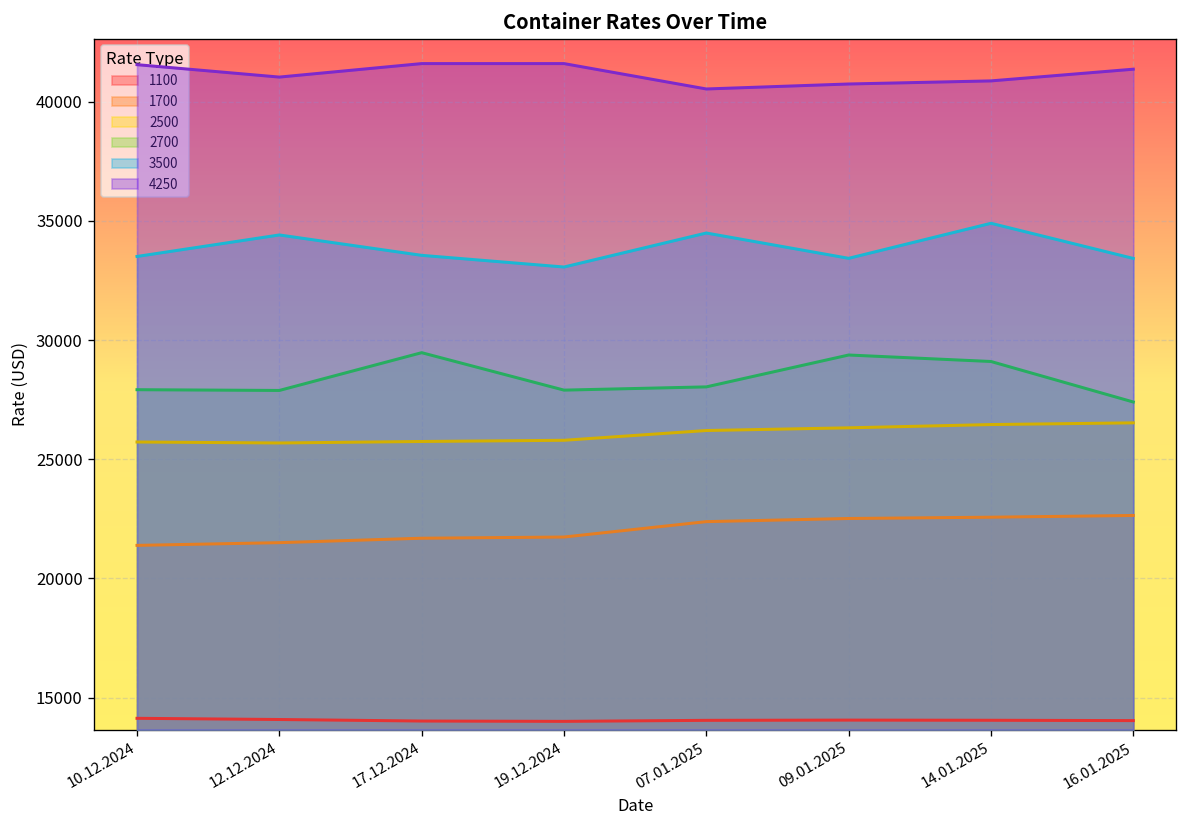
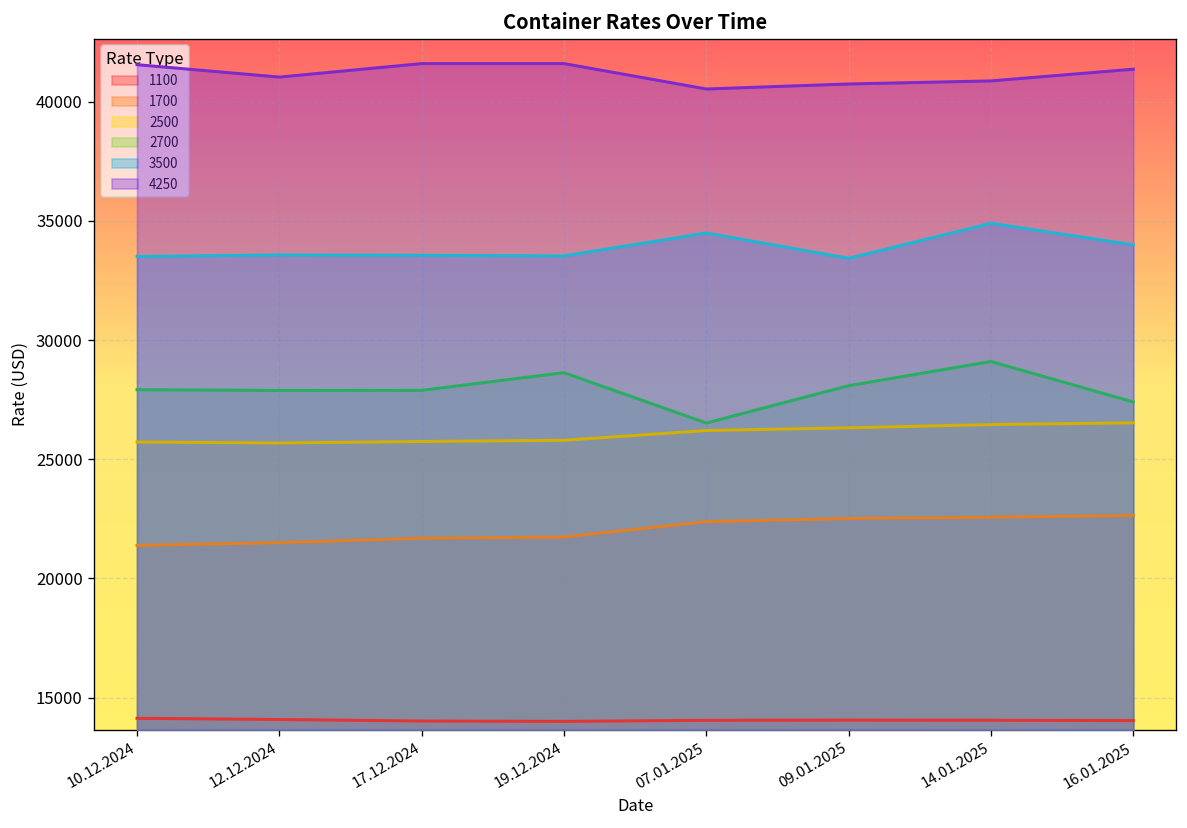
  {
    "2700": {
      "10.12.2024": 27900,
      "12.12.2024": 27900,
-     "17.12.2024": 29500,
-     "19.12.2024": 27900,
-     "07.01.2025": 28000,
-     "09.01.2025": 29400,
+     "17.12.2024": 27900,
+     "19.12.2024": 28600,
+     "07.01.2025": 26500,
+     "09.01.2025": 28100,
      "14.01.2025": 29100,
      "16.01.2025": 27400
    },
    "3500": {
      "10.12.2024": 33500,
-     "12.12.2024": 34400,
+     "12.12.2024": 33600,
      "17.12.2024": 33600,
-     "19.12.2024": 33100,
+     "19.12.2024": 33500,
      "07.01.2025": 34500,
      "09.01.2025": 33400,
      "14.01.2025": 34900,
-     "16.01.2025": 33400
+     "16.01.2025": 34000
    },
    "4250": {
      "12.12.2024": 41000,
      "17.12.2024": 41600,
      "19.12.2024": 41600,
      "07.01.2025": 40500,
      "09.01.2025": 40700,
      "14.01.2025": 40900,
      "16.01.2025": 41400
    }
  }
